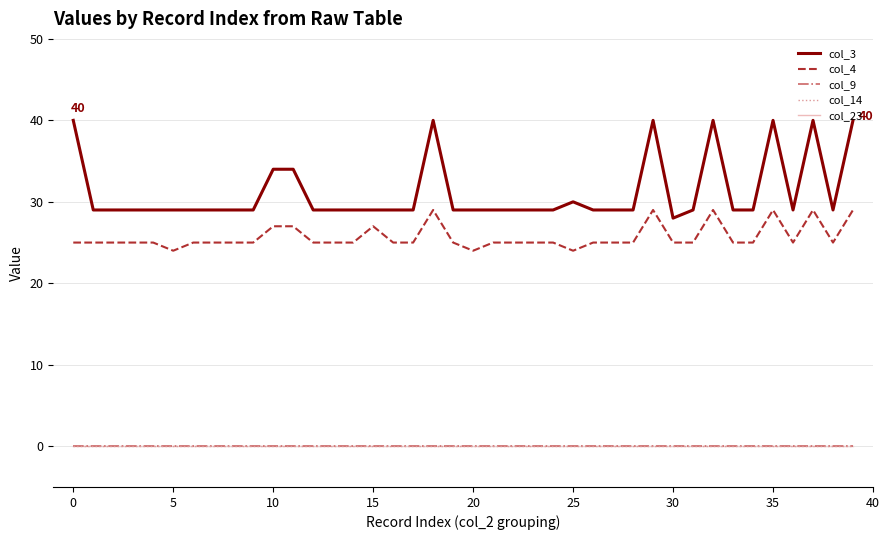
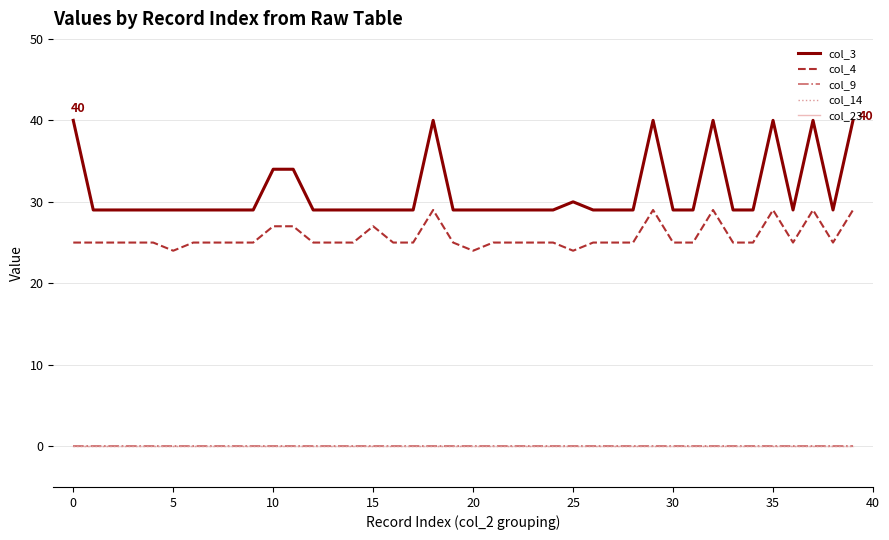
  {
    "col_3": {
      "5": 29,
      "10": 34,
      "15": 29,
      "20": 29,
      "25": 30,
-     "30": 28,
+     "30": 29,
      "35": 40
    },
    "col_4": {
      "0": 25,
      "5": 24,
      "10": 27,
      "15": 27,
      "20": 24,
      "25": 24,
      "30": 25,
      "35": 29
    },
    "col_23": {
      "0": 0,
      "5": 0,
      "10": 0,
      "15": 0,
      "20": 0,
      "25": 0,
      "30": 0,
      "35": 0
    }
  }
